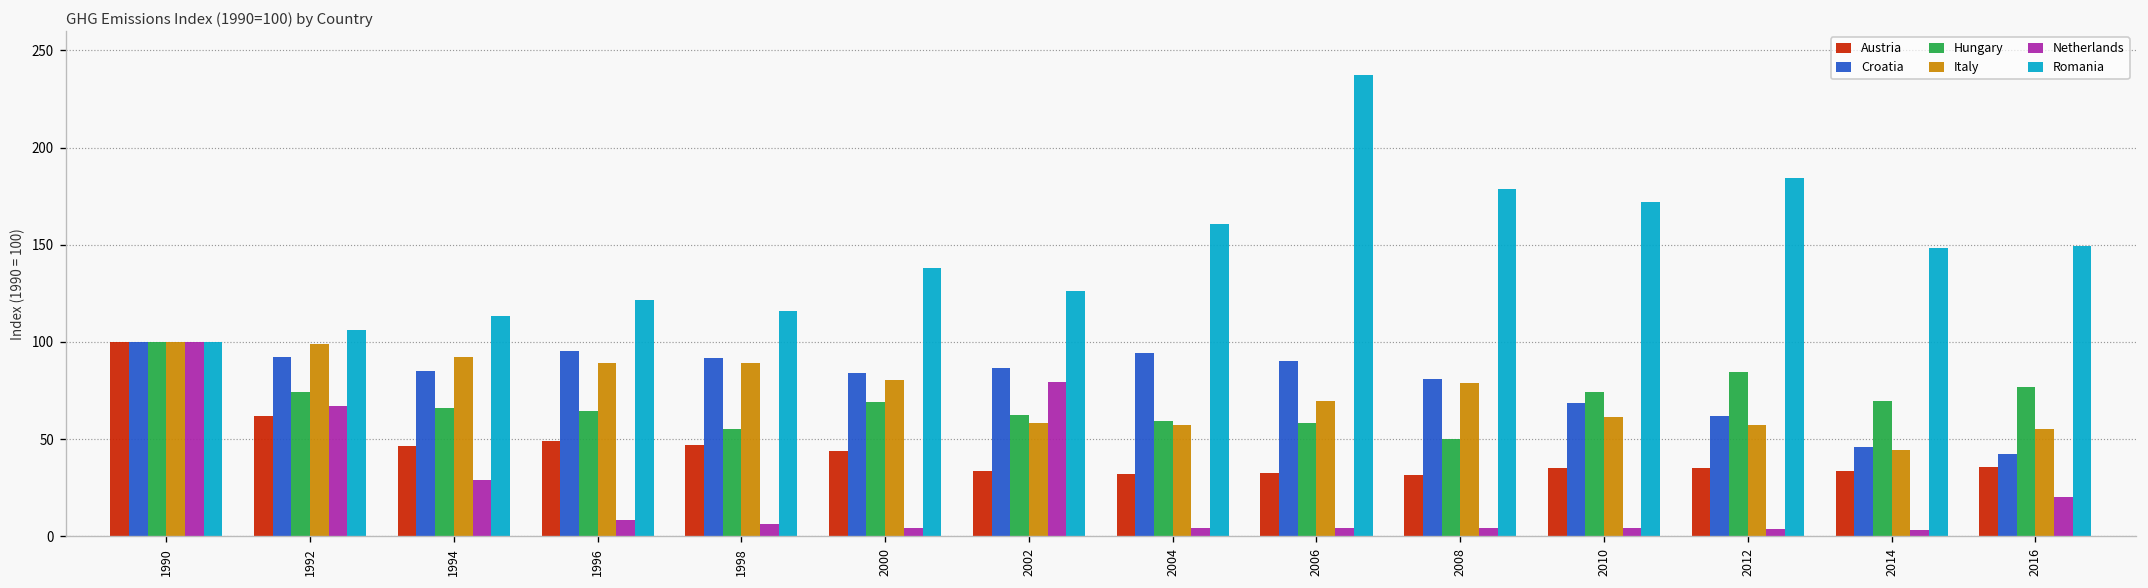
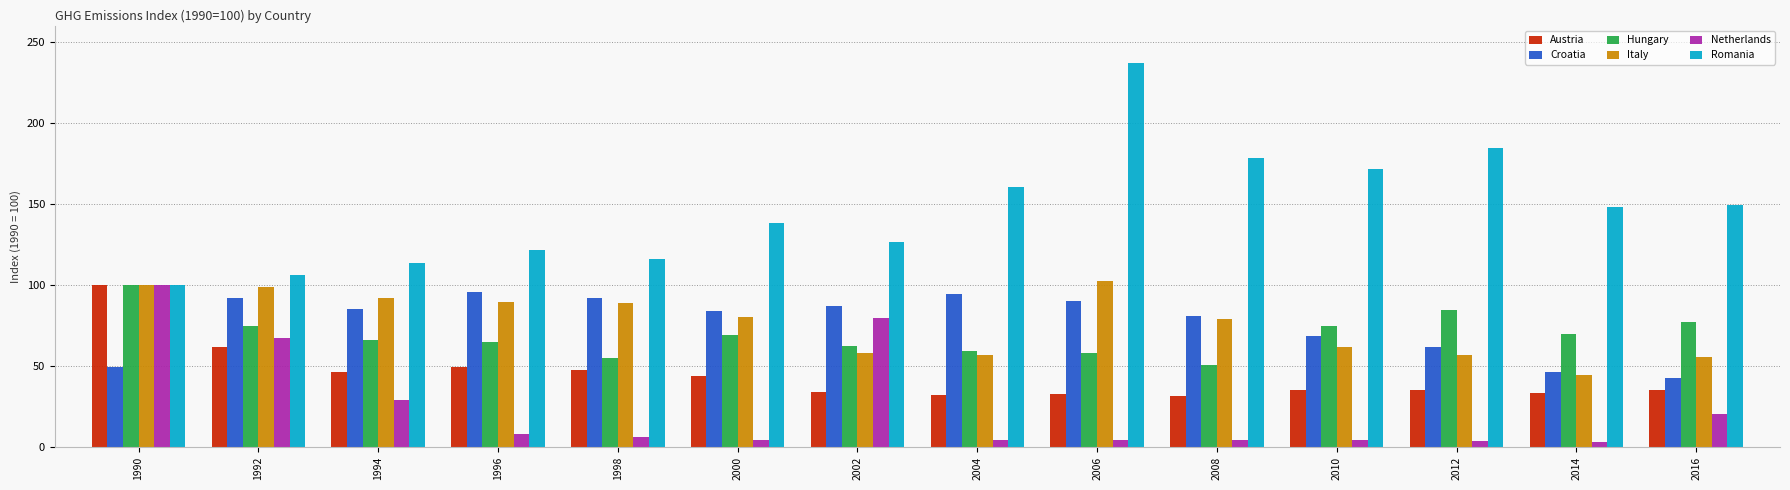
  {
    "Austria": {
      "1990": 100,
      "1992": 62,
      "1994": 46,
      "1996": 49,
      "1998": 47,
      "2000": 44,
      "2002": 34,
      "2004": 32,
      "2006": 32,
      "2008": 32,
      "2010": 35,
      "2012": 35,
      "2014": 34,
      "2016": 35
    },
    "Croatia": {
-     "1990": 100,
+     "1990": 49,
      "1992": 92,
      "1994": 85,
      "1996": 96,
      "1998": 92,
      "2000": 84,
      "2002": 87,
      "2004": 94,
      "2006": 90,
      "2008": 81,
      "2010": 69,
      "2012": 62,
      "2014": 46,
      "2016": 42
    },
    "Hungary": {
      "1990": 100,
      "1992": 74,
      "1994": 66,
      "1996": 65,
      "1998": 55,
      "2000": 69,
      "2002": 62,
      "2004": 59,
      "2006": 58,
      "2008": 50,
      "2010": 74,
      "2012": 85,
      "2014": 70,
      "2016": 77
    },
    "Italy": {
      "1990": 100,
      "1992": 99,
      "1994": 92,
      "1996": 89,
      "1998": 89,
      "2000": 80,
      "2002": 58,
      "2004": 57,
-     "2006": 70,
+     "2006": 103,
      "2008": 79,
      "2010": 61,
      "2012": 57,
      "2014": 45,
      "2016": 55
    },
    "Netherlands": {
      "1990": 100,
      "1992": 67,
      "1994": 29,
      "1996": 8,
      "1998": 6,
      "2000": 4,
      "2002": 79,
      "2004": 4,
      "2006": 4,
      "2008": 4,
      "2010": 4,
      "2012": 4,
      "2014": 3,
      "2016": 20
    },
    "Romania": {
      "1990": 100,
      "1992": 106,
      "1994": 113,
      "1996": 122,
      "1998": 116,
      "2000": 138,
      "2002": 126,
      "2004": 161,
      "2006": 237,
      "2008": 179,
      "2010": 172,
      "2012": 185,
      "2014": 148,
      "2016": 149
    }
  }
